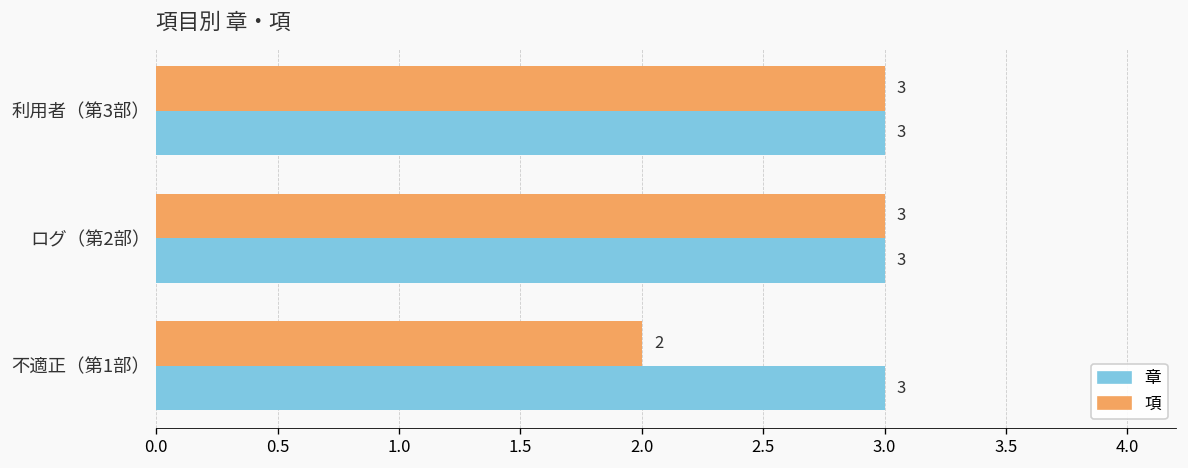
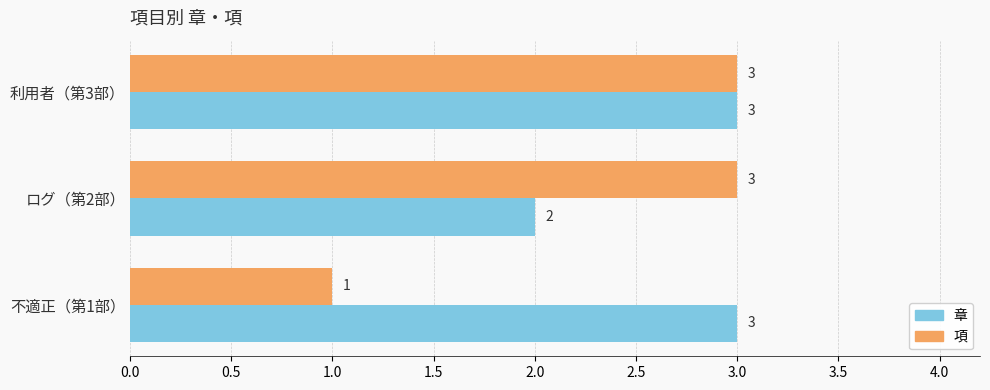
  {
    "章": {
      "利用者（第3部）": 3,
-     "ログ（第2部）": 3,
+     "ログ（第2部）": 2,
      "不適正（第1部）": 3
    },
    "項": {
      "利用者（第3部）": 3,
      "ログ（第2部）": 3,
-     "不適正（第1部）": 2
+     "不適正（第1部）": 1
    }
  }
